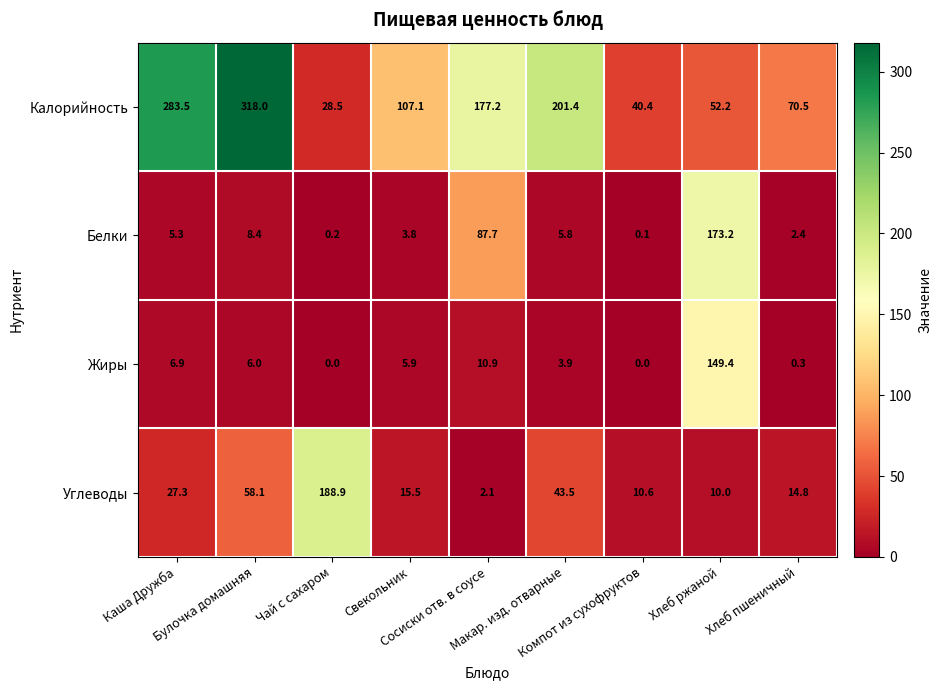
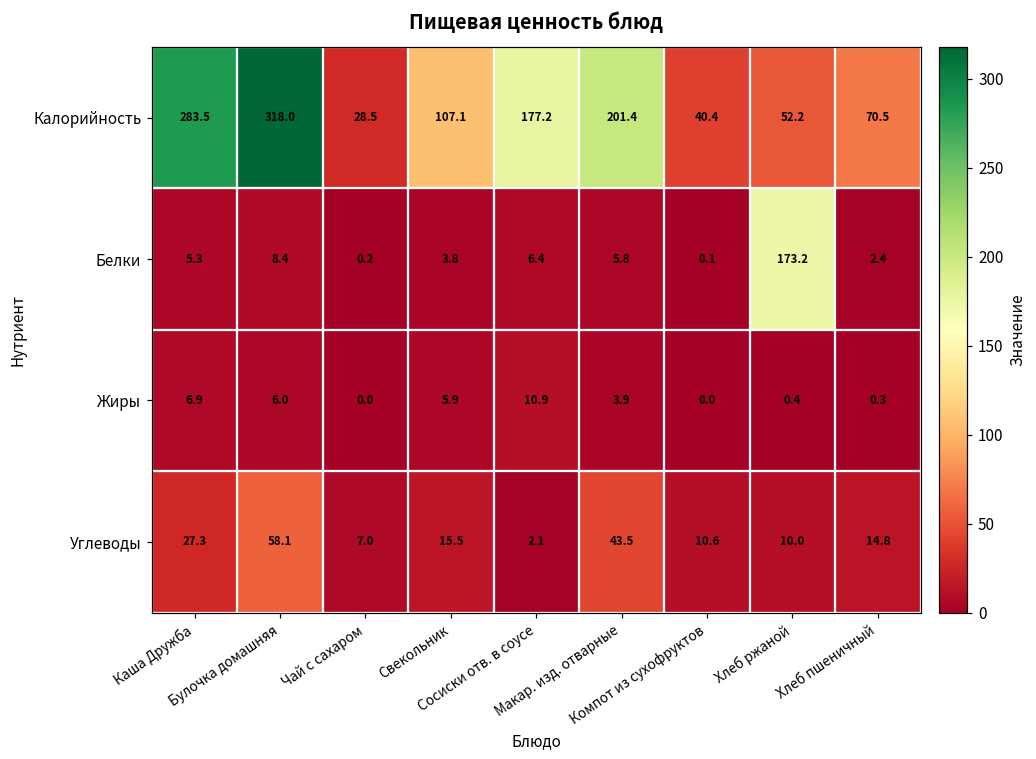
  {
    "Калорийность": {
      "Каша Дружба": 283.5,
      "Булочка домашняя": 318.0,
      "Чай с сахаром": 28.5,
      "Свекольник": 107.1,
      "Сосиски отв. в соусе": 177.2,
      "Макар. изд. отварные": 201.4,
      "Компот из сухофруктов": 40.4,
      "Хлеб ржаной": 52.2,
      "Хлеб пшеничный": 70.5
    },
    "Белки": {
      "Каша Дружба": 5.3,
      "Булочка домашняя": 8.4,
      "Чай с сахаром": 0.2,
      "Свекольник": 3.8,
-     "Сосиски отв. в соусе": 87.7,
+     "Сосиски отв. в соусе": 6.4,
      "Макар. изд. отварные": 5.8,
      "Компот из сухофруктов": 0.1,
      "Хлеб ржаной": 173.2,
      "Хлеб пшеничный": 2.4
    },
    "Жиры": {
      "Каша Дружба": 6.9,
      "Булочка домашняя": 6.0,
      "Чай с сахаром": 0.0,
      "Свекольник": 5.9,
      "Сосиски отв. в соусе": 10.9,
      "Макар. изд. отварные": 3.9,
      "Компот из сухофруктов": 0.0,
-     "Хлеб ржаной": 149.4,
+     "Хлеб ржаной": 0.4,
      "Хлеб пшеничный": 0.3
    },
    "Углеводы": {
      "Каша Дружба": 27.3,
      "Булочка домашняя": 58.1,
-     "Чай с сахаром": 188.9,
+     "Чай с сахаром": 7.0,
      "Свекольник": 15.5,
      "Сосиски отв. в соусе": 2.1,
      "Макар. изд. отварные": 43.5,
      "Компот из сухофруктов": 10.6,
      "Хлеб ржаной": 10.0,
      "Хлеб пшеничный": 14.8
    }
  }
